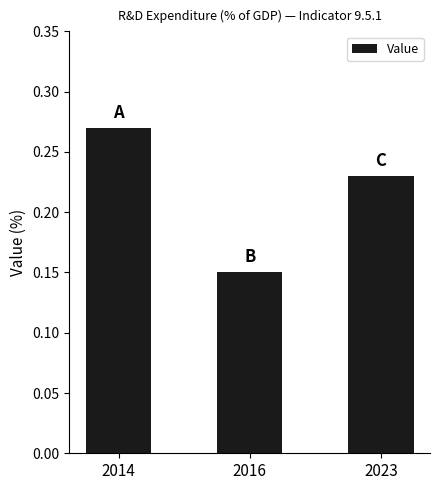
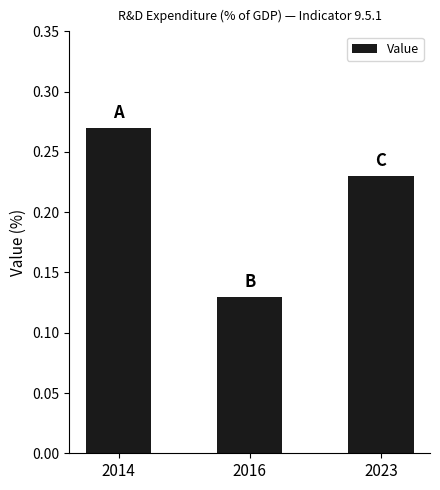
  {
    "2014": 0.27,
-   "2016": 0.15,
+   "2016": 0.13,
    "2023": 0.23
  }
